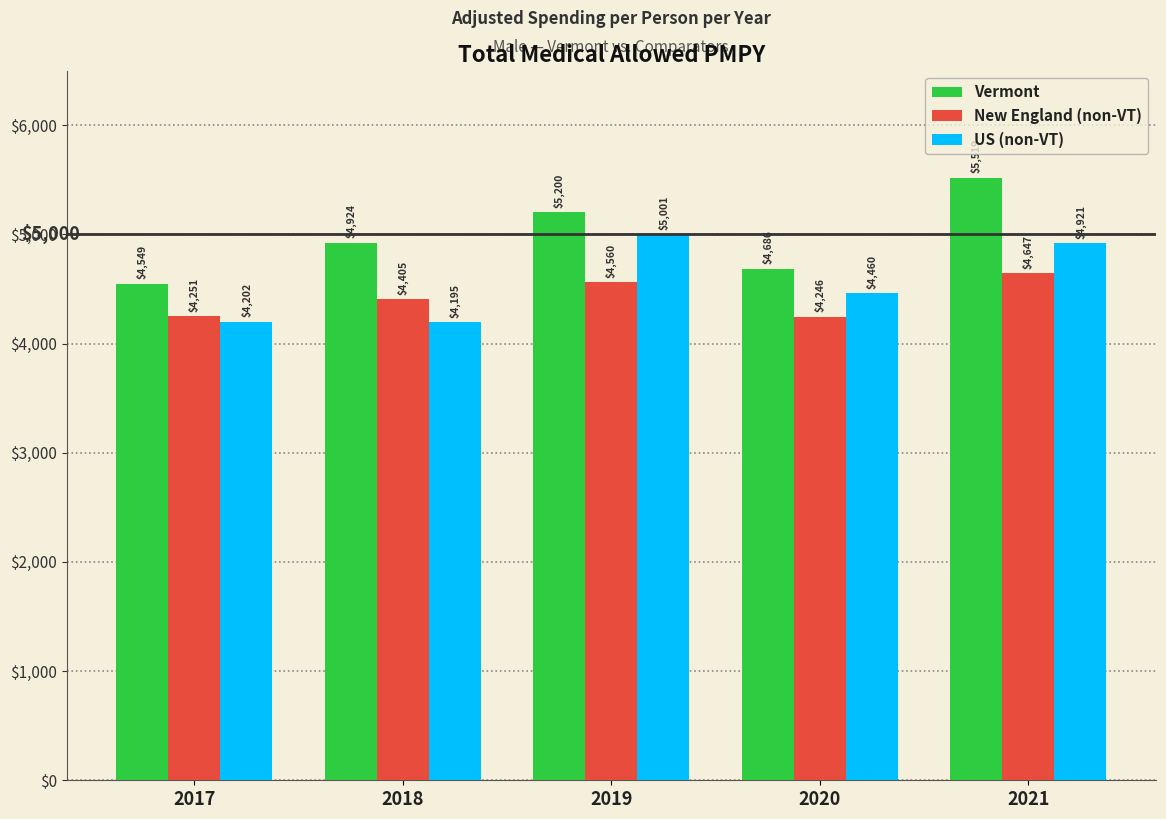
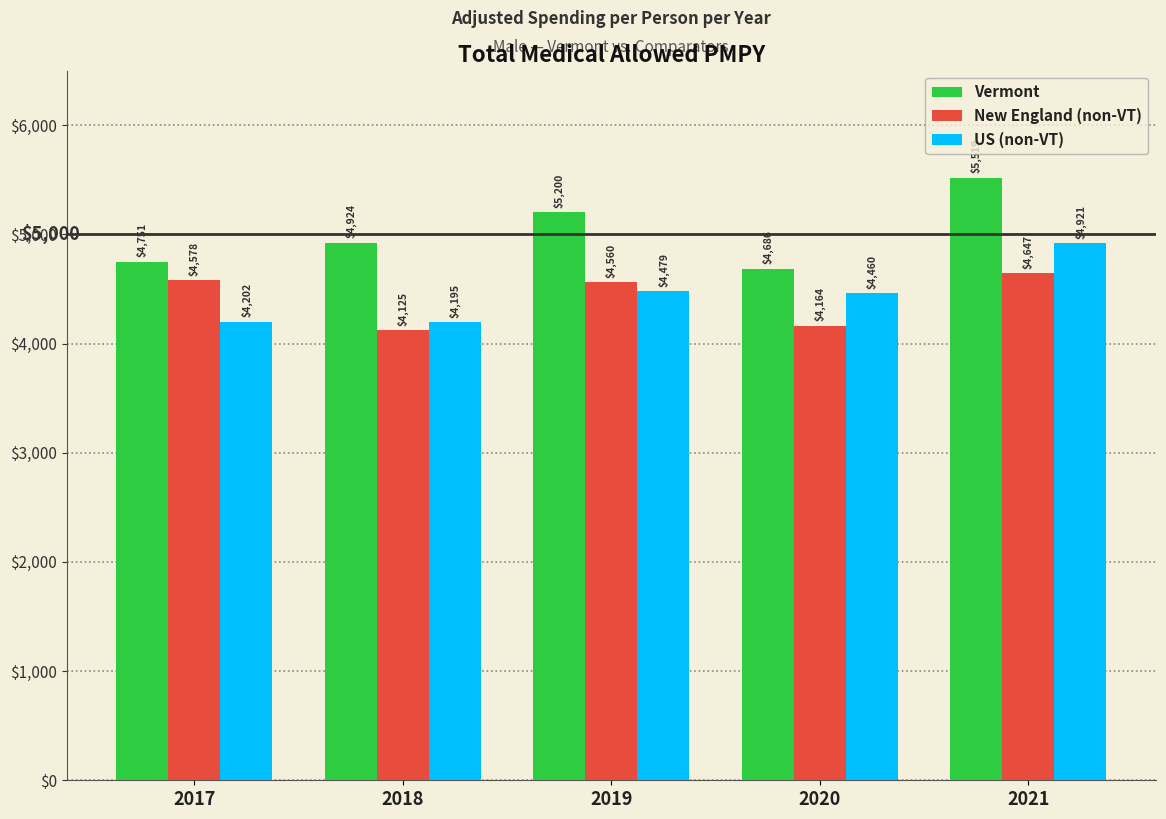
  {
    "Vermont": {
-     "2017": "$4,549",
+     "2017": "$4,751",
      "2018": "$4,924",
      "2019": "$5,200",
      "2020": "$4,686"
    },
    "New England (non-VT)": {
-     "2017": "$4,251",
-     "2018": "$4,405",
+     "2017": "$4,578",
+     "2018": "$4,125",
      "2019": "$4,560",
-     "2020": "$4,246",
+     "2020": "$4,164",
      "2021": "$4,647"
    },
    "US (non-VT)": {
      "2017": "$4,202",
      "2018": "$4,195",
-     "2019": "$5,001",
+     "2019": "$4,479",
      "2020": "$4,460",
      "2021": "$4,921"
    }
  }
